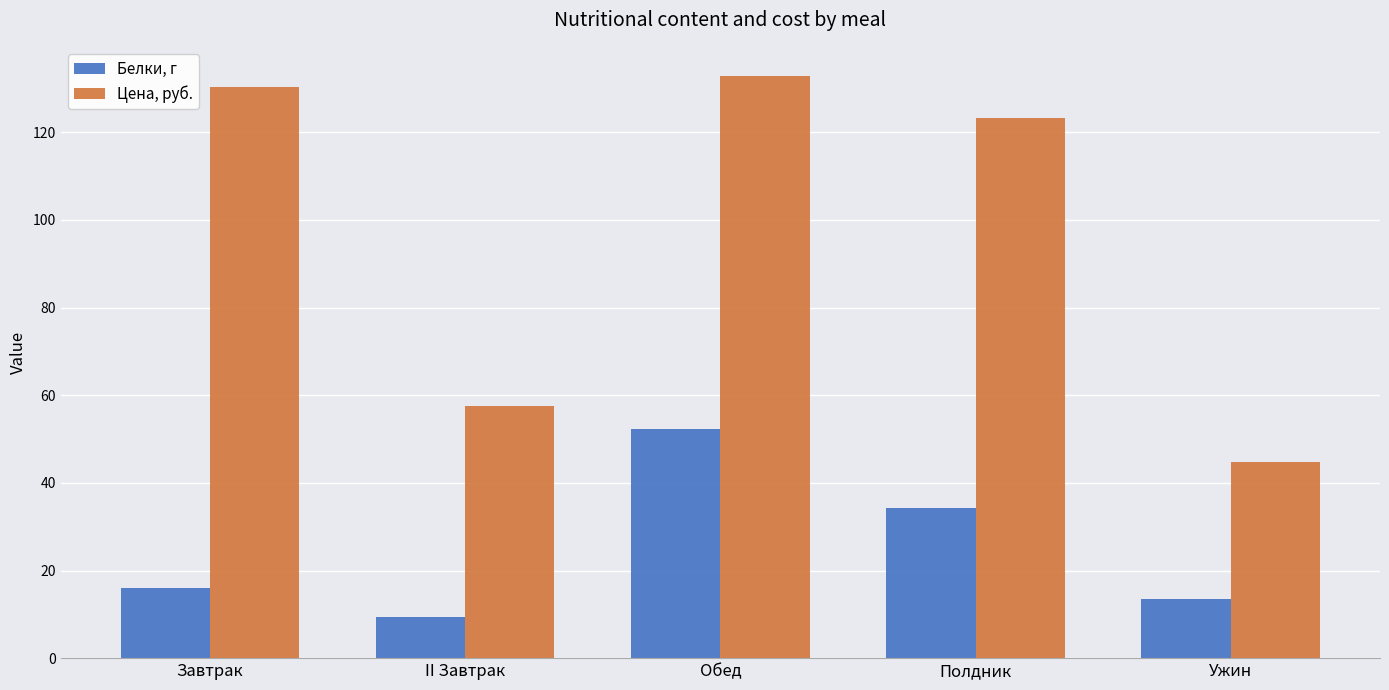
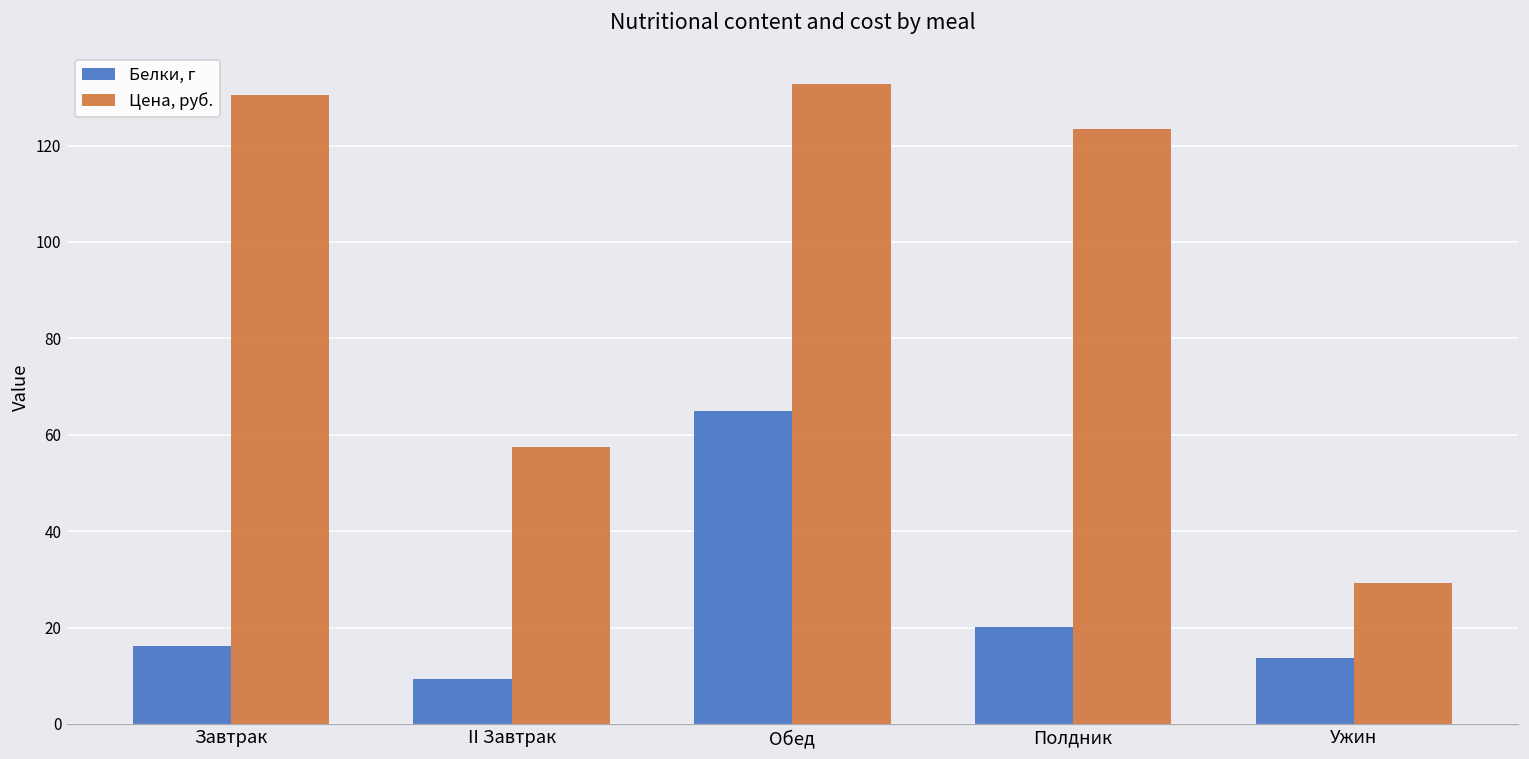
  {
    "Белки, г": {
      "Завтрак": 16,
      "II Завтрак": 9,
-     "Обед": 52,
-     "Полдник": 34,
+     "Обед": 65,
+     "Полдник": 20,
      "Ужин": 14
    },
    "Цена, руб.": {
      "Завтрак": 130,
      "II Завтрак": 57,
      "Обед": 133,
      "Полдник": 123,
-     "Ужин": 45
+     "Ужин": 29
    }
  }
